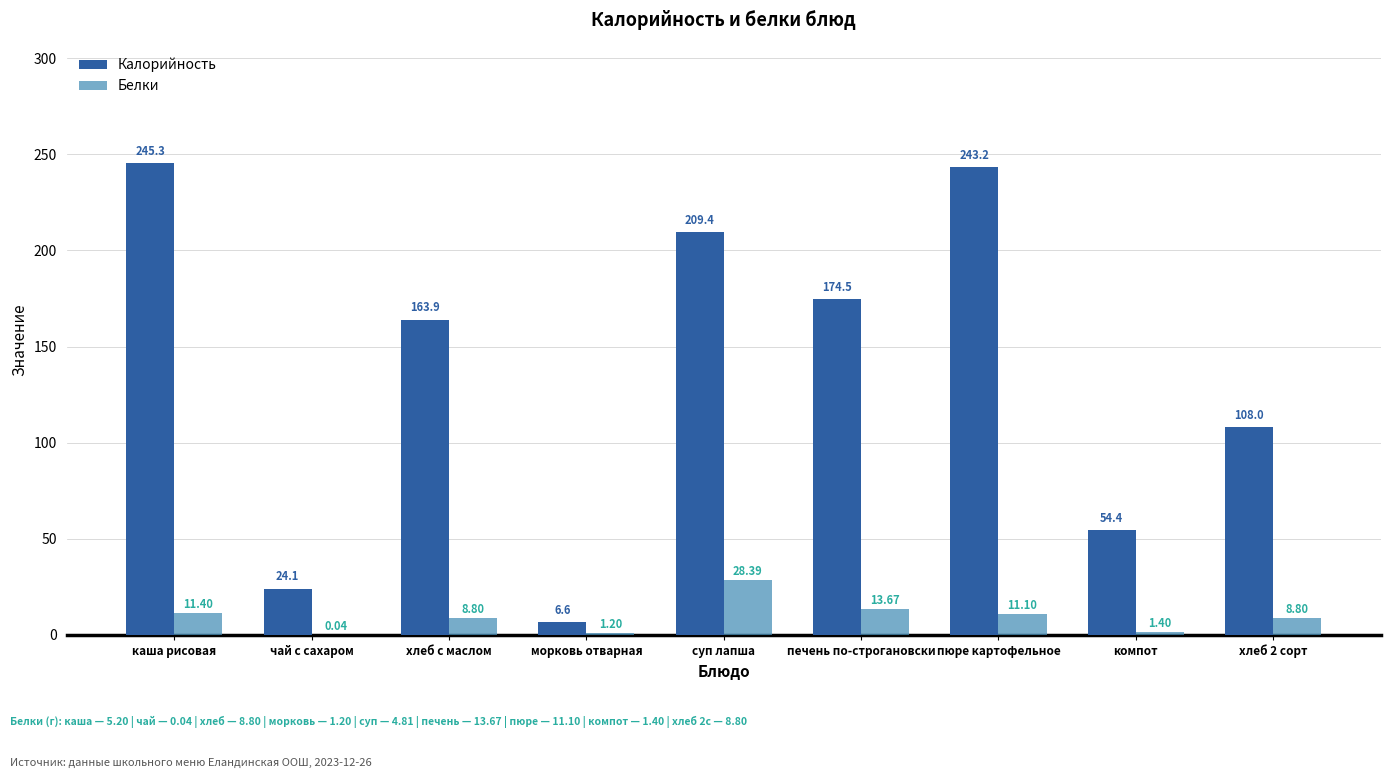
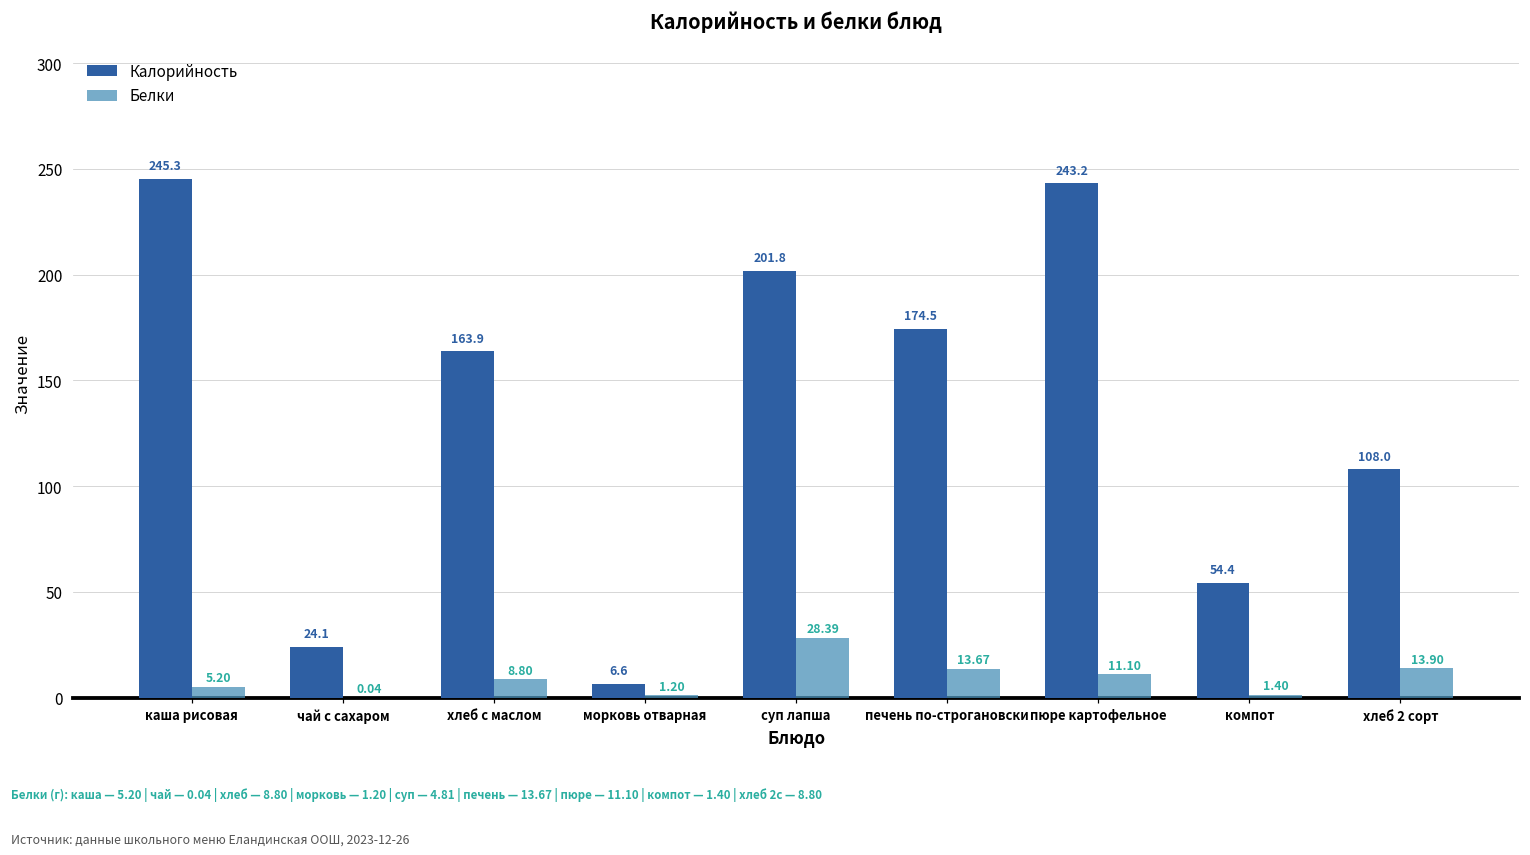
  {
    "Калорийность": {
      "каша рисовая": 245.3,
      "чай с сахаром": 24.1,
      "хлеб с маслом": 163.9,
      "морковь отварная": 6.6,
-     "суп лапша": 209.4,
+     "суп лапша": 201.8,
      "печень по-строгановски": 174.5,
      "пюре картофельное": 243.2,
      "компот": 54.4,
      "хлеб 2 сорт": 108.0
    },
    "Белки": {
-     "каша рисовая": 11.40,
+     "каша рисовая": 5.20,
      "чай с сахаром": 0.04,
      "хлеб с маслом": 8.80,
      "морковь отварная": 1.20,
      "суп лапша": 28.39,
      "печень по-строгановски": 13.67,
      "пюре картофельное": 11.10,
      "компот": 1.40,
-     "хлеб 2 сорт": 8.80
+     "хлеб 2 сорт": 13.90
    }
  }
